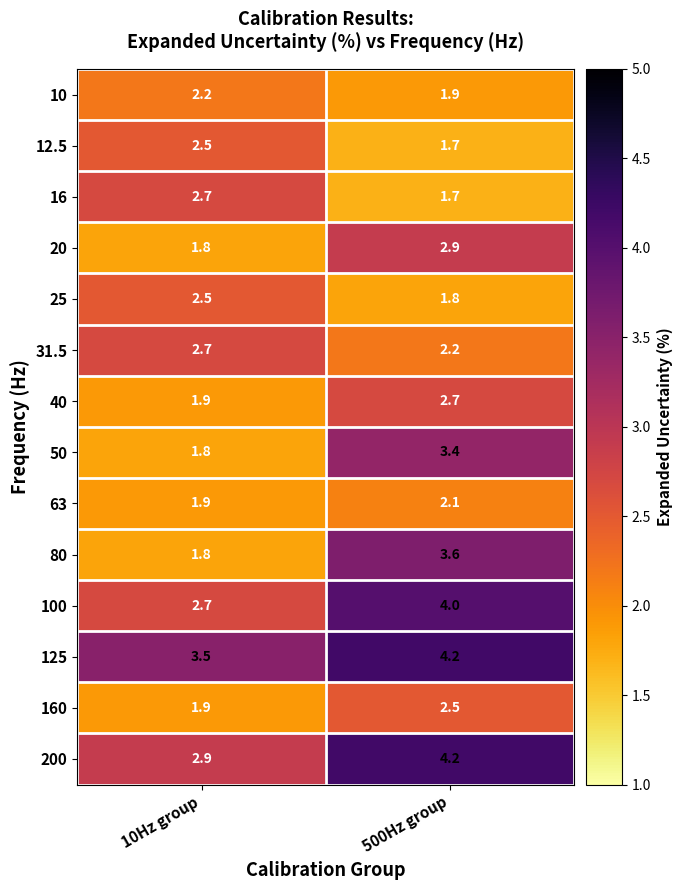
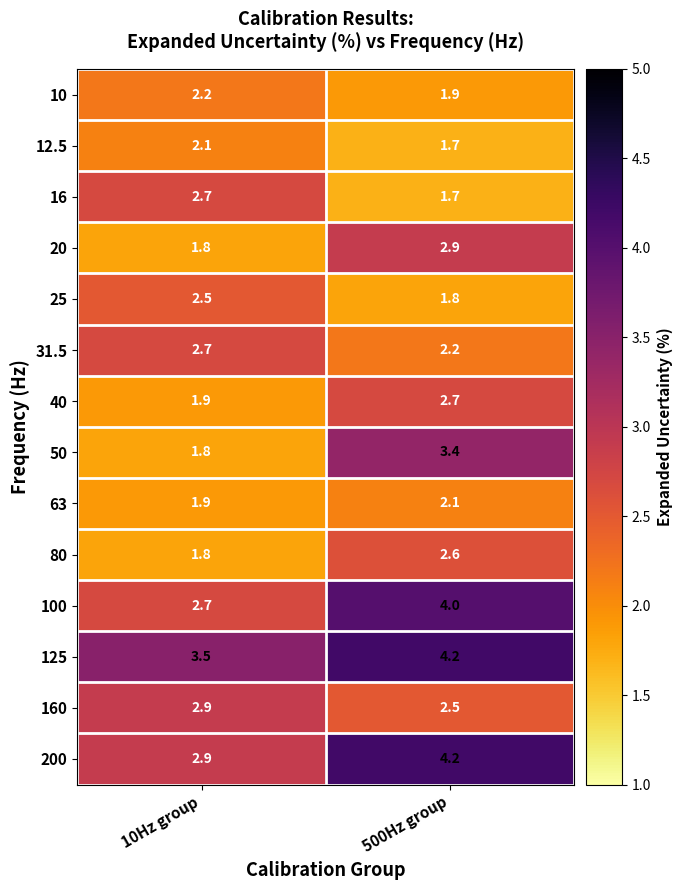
  {
    "10": {
      "10Hz group": 2.2,
      "500Hz group": 1.9
    },
    "12.5": {
-     "10Hz group": 2.5,
+     "10Hz group": 2.1,
      "500Hz group": 1.7
    },
    "16": {
      "10Hz group": 2.7,
      "500Hz group": 1.7
    },
    "20": {
      "10Hz group": 1.8,
      "500Hz group": 2.9
    },
    "25": {
      "10Hz group": 2.5,
      "500Hz group": 1.8
    },
    "31.5": {
      "10Hz group": 2.7,
      "500Hz group": 2.2
    },
    "40": {
      "10Hz group": 1.9,
      "500Hz group": 2.7
    },
    "50": {
      "10Hz group": 1.8,
      "500Hz group": 3.4
    },
    "63": {
      "10Hz group": 1.9,
      "500Hz group": 2.1
    },
    "80": {
      "10Hz group": 1.8,
-     "500Hz group": 3.6
+     "500Hz group": 2.6
    },
    "100": {
      "10Hz group": 2.7,
      "500Hz group": 4.0
    },
    "125": {
      "10Hz group": 3.5,
      "500Hz group": 4.2
    },
    "160": {
-     "10Hz group": 1.9,
+     "10Hz group": 2.9,
      "500Hz group": 2.5
    },
    "200": {
      "10Hz group": 2.9,
      "500Hz group": 4.2
    }
  }
